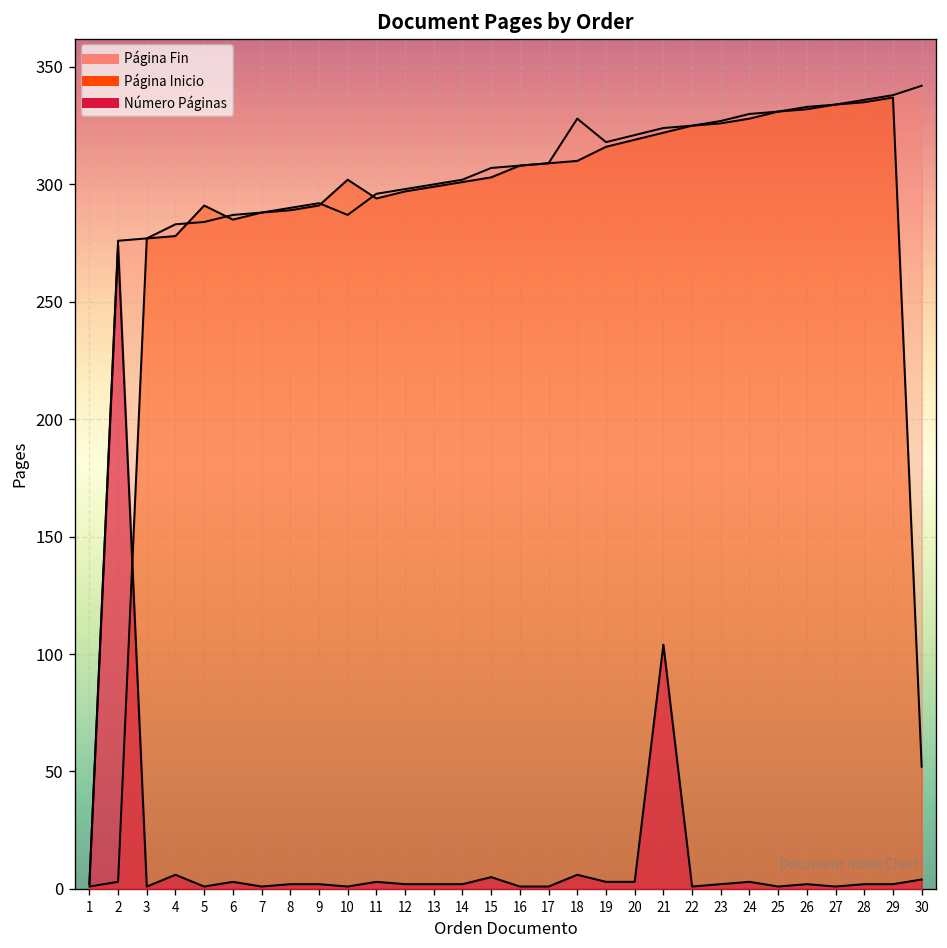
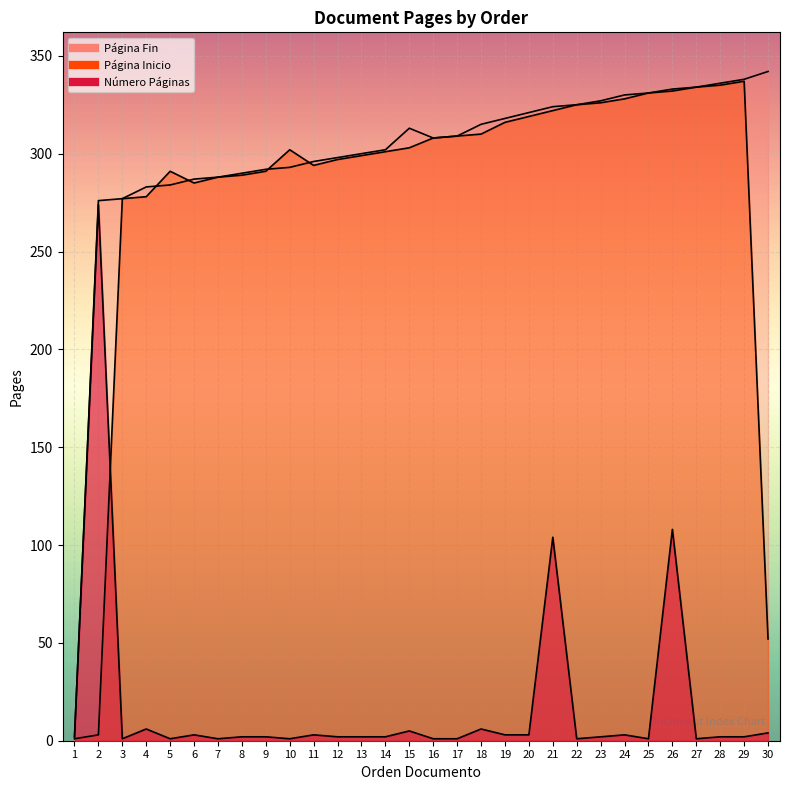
  {
    "Página Fin": {
      "2": 276,
      "4": 283,
      "5": 284,
      "6": 287,
-     "10": 287,
+     "10": 293,
      "11": 296,
-     "15": 307,
-     "18": 328,
+     "15": 313,
+     "18": 315,
      "19": 318,
      "20": 321,
      "21": 324,
      "24": 330,
      "30": 342
    },
    "Página Inicio": {
      "2": 3,
      "4": 278,
      "5": 291,
      "6": 285,
      "10": 302,
      "11": 294,
      "15": 303,
      "18": 310,
      "19": 316,
      "20": 319,
      "21": 322,
      "24": 328,
      "30": 52
    },
    "Número Páginas": {
      "2": 274,
      "3": 1,
      "4": 6,
      "5": 1,
      "6": 3,
      "7": 1,
      "8": 2,
      "9": 2,
      "10": 1,
      "11": 3,
      "12": 2,
      "13": 2,
      "14": 2,
      "15": 5,
      "16": 1,
      "17": 1,
      "18": 6,
      "19": 3,
      "20": 3,
      "21": 104,
      "22": 1,
      "23": 2,
      "24": 3,
      "25": 1,
-     "26": 2,
+     "26": 108,
      "27": 1,
      "28": 2,
      "29": 2,
      "30": 4
    }
  }
